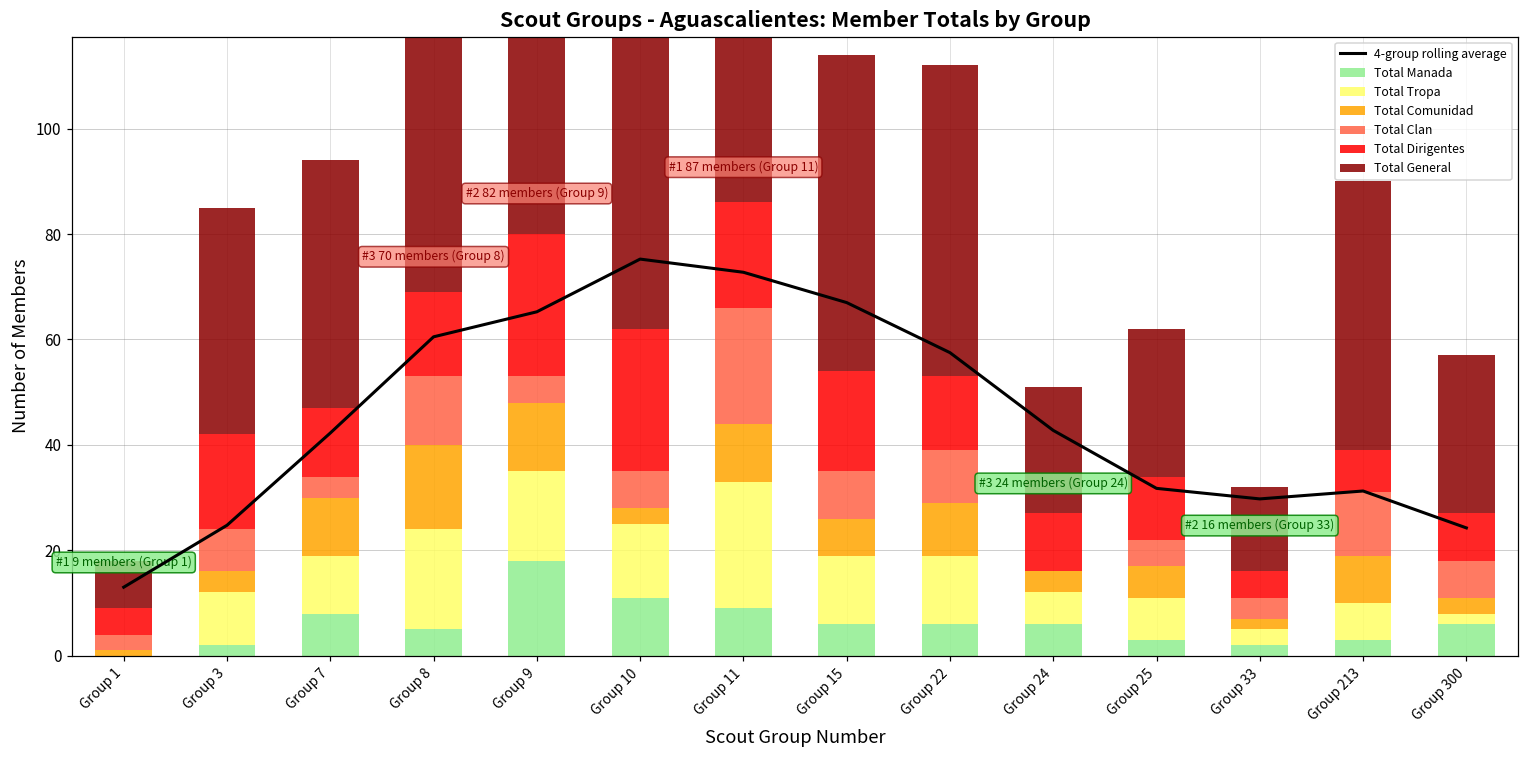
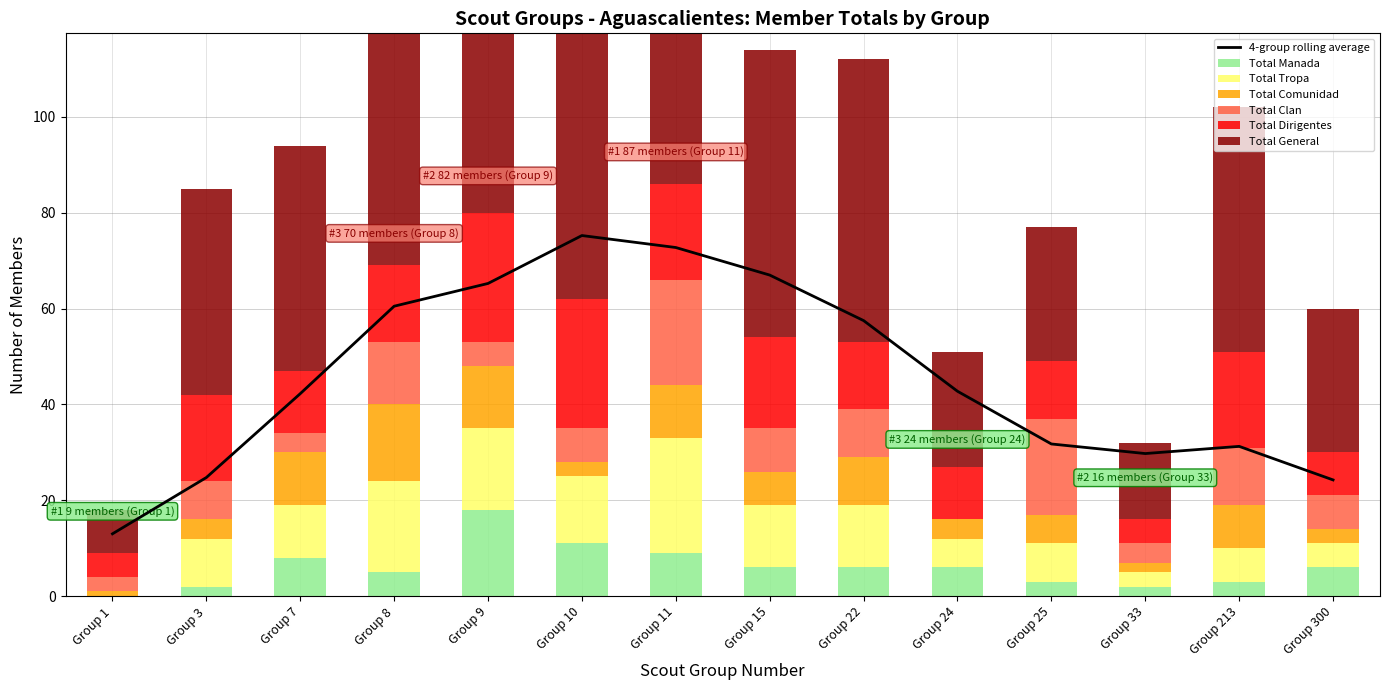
  {
    "4-group rolling average": {
      "Group 1": 13,
      "Group 3": 25,
      "Group 7": 42,
      "Group 8": 61,
      "Group 9": 65,
      "Group 10": 75,
      "Group 11": 73,
      "Group 15": 67,
      "Group 22": 58,
      "Group 24": 43,
      "Group 25": 32,
      "Group 33": 30,
      "Group 213": 31,
      "Group 300": 24
    },
    "Total Manada": {
      "Group 1": 0,
      "Group 3": 2,
      "Group 7": 8,
      "Group 8": 5,
      "Group 9": 18,
      "Group 10": 11,
      "Group 11": 9,
      "Group 15": 6,
      "Group 22": 6,
      "Group 24": 6,
      "Group 25": 3,
      "Group 33": 2,
      "Group 213": 3,
      "Group 300": 6
    },
    "Total Tropa": {
      "Group 1": 0,
      "Group 3": 10,
      "Group 7": 11,
      "Group 8": 19,
      "Group 9": 17,
      "Group 10": 14,
      "Group 11": 24,
      "Group 15": 13,
      "Group 22": 13,
      "Group 24": 6,
      "Group 25": 8,
      "Group 33": 3,
      "Group 213": 7,
-     "Group 300": 2
+     "Group 300": 5
    },
    "Total Comunidad": {
      "Group 1": 1,
      "Group 3": 4,
      "Group 7": 11,
      "Group 8": 16,
      "Group 9": 13,
      "Group 10": 3,
      "Group 11": 11,
      "Group 15": 7,
      "Group 22": 10,
      "Group 24": 4,
      "Group 25": 6,
      "Group 33": 2,
      "Group 213": 9,
      "Group 300": 3
    },
    "Total Clan": {
      "Group 1": 3,
      "Group 3": 8,
      "Group 7": 4,
      "Group 8": 13,
      "Group 9": 5,
      "Group 10": 7,
      "Group 11": 22,
      "Group 15": 9,
      "Group 22": 10,
      "Group 24": 0,
-     "Group 25": 5,
+     "Group 25": 20,
      "Group 33": 4,
      "Group 213": 12,
      "Group 300": 7
    },
    "Total Dirigentes": {
      "Group 1": 5,
      "Group 3": 18,
      "Group 7": 13,
      "Group 8": 16,
      "Group 9": 27,
      "Group 10": 27,
      "Group 11": 20,
      "Group 15": 19,
      "Group 22": 14,
      "Group 24": 11,
      "Group 25": 12,
      "Group 33": 5,
-     "Group 213": 8,
+     "Group 213": 20,
      "Group 300": 9
    },
    "Total General": {
      "Group 3": 43,
      "Group 7": 47,
      "Group 15": 60,
      "Group 22": 59,
      "Group 25": 28,
      "Group 300": 30
    }
  }
